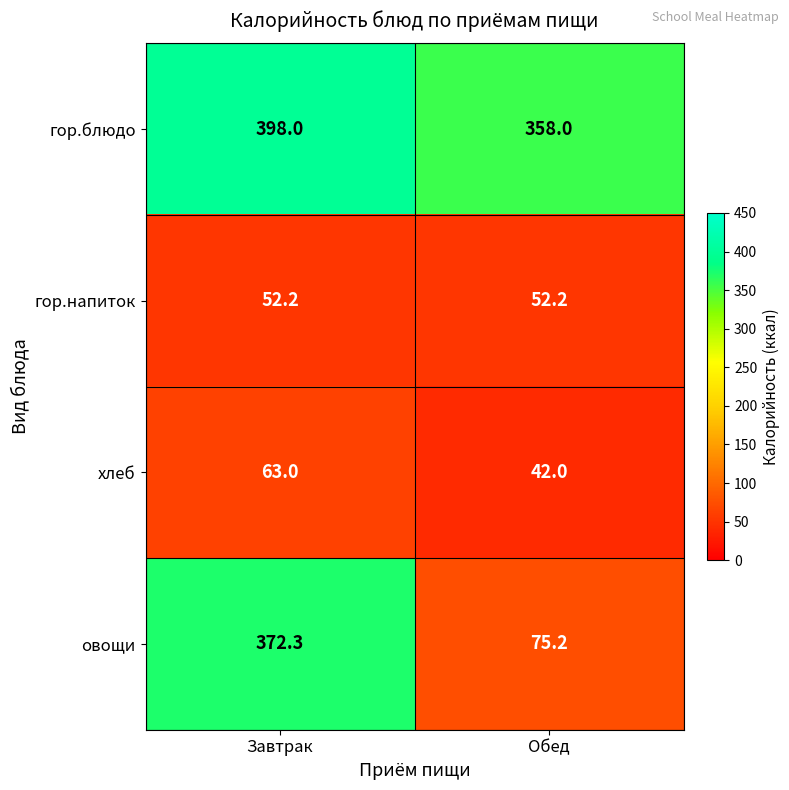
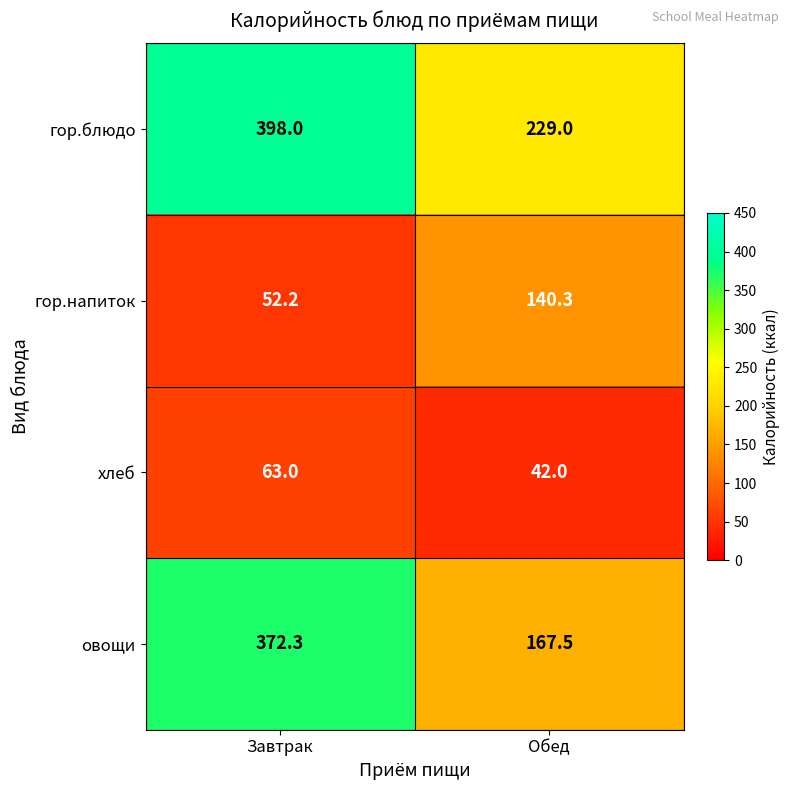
  {
    "гор.блюдо": {
      "Завтрак": 398.0,
-     "Обед": 358.0
+     "Обед": 229.0
    },
    "гор.напиток": {
      "Завтрак": 52.2,
-     "Обед": 52.2
+     "Обед": 140.3
    },
    "хлеб": {
      "Завтрак": 63.0,
      "Обед": 42.0
    },
    "овощи": {
      "Завтрак": 372.3,
-     "Обед": 75.2
+     "Обед": 167.5
    }
  }
